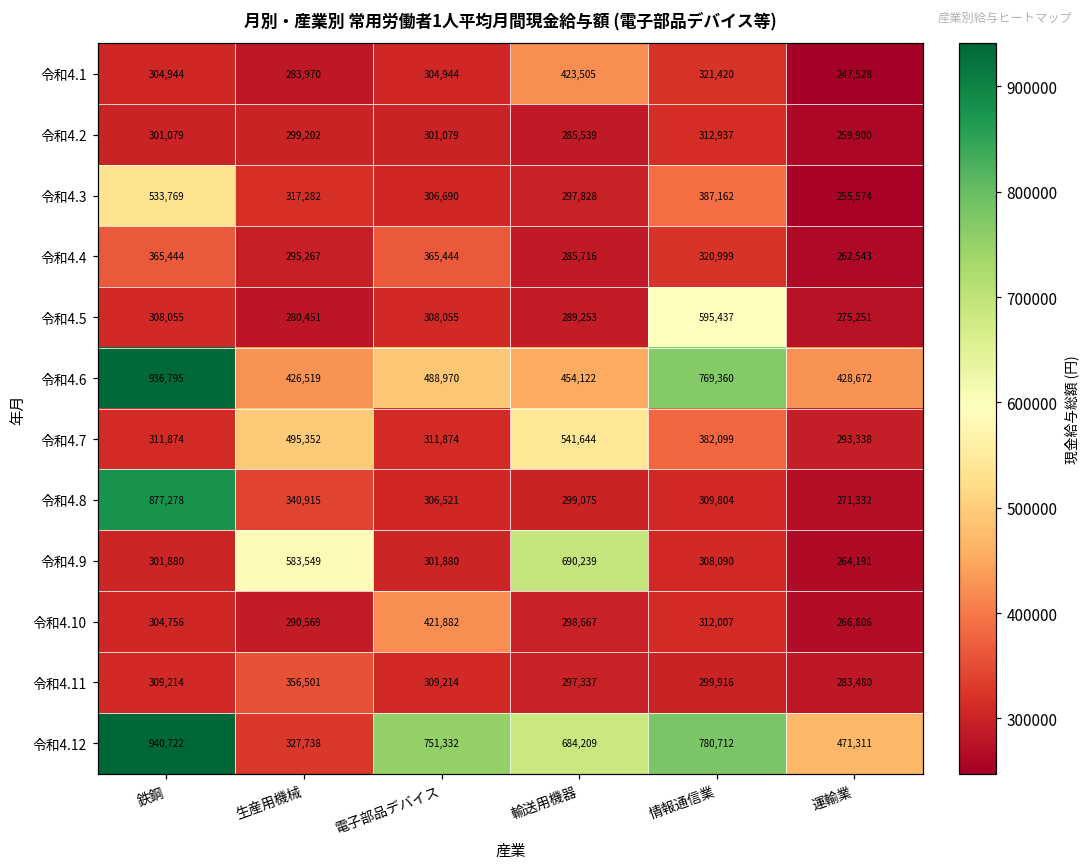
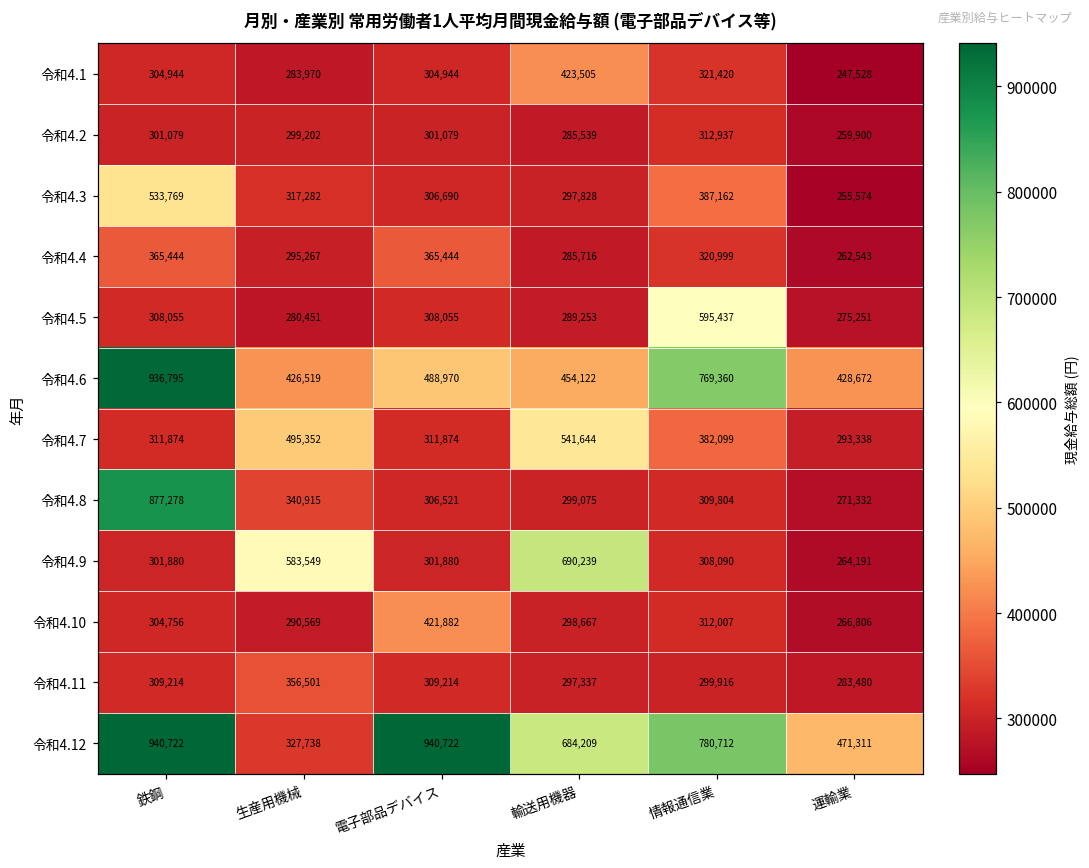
  {
    "令和4.1": {
      "鉄鋼": "304,944",
      "生産用機械": "283,970",
      "電子部品デバイス": "304,944",
      "輸送用機器": "423,505",
      "情報通信業": "321,420",
      "運輸業": "247,528"
    },
    "令和4.2": {
      "鉄鋼": "301,079",
      "生産用機械": "299,202",
      "電子部品デバイス": "301,079",
      "輸送用機器": "285,539",
      "情報通信業": "312,937",
      "運輸業": "259,900"
    },
    "令和4.3": {
      "鉄鋼": "533,769",
      "生産用機械": "317,282",
      "電子部品デバイス": "306,690",
      "輸送用機器": "297,828",
      "情報通信業": "387,162",
      "運輸業": "255,574"
    },
    "令和4.4": {
      "鉄鋼": "365,444",
      "生産用機械": "295,267",
      "電子部品デバイス": "365,444",
      "輸送用機器": "285,716",
      "情報通信業": "320,999",
      "運輸業": "262,543"
    },
    "令和4.5": {
      "鉄鋼": "308,055",
      "生産用機械": "280,451",
      "電子部品デバイス": "308,055",
      "輸送用機器": "289,253",
      "情報通信業": "595,437",
      "運輸業": "275,251"
    },
    "令和4.6": {
      "鉄鋼": "936,795",
      "生産用機械": "426,519",
      "電子部品デバイス": "488,970",
      "輸送用機器": "454,122",
      "情報通信業": "769,360",
      "運輸業": "428,672"
    },
    "令和4.7": {
      "鉄鋼": "311,874",
      "生産用機械": "495,352",
      "電子部品デバイス": "311,874",
      "輸送用機器": "541,644",
      "情報通信業": "382,099",
      "運輸業": "293,338"
    },
    "令和4.8": {
      "鉄鋼": "877,278",
      "生産用機械": "340,915",
      "電子部品デバイス": "306,521",
      "輸送用機器": "299,075",
      "情報通信業": "309,804",
      "運輸業": "271,332"
    },
    "令和4.9": {
      "鉄鋼": "301,880",
      "生産用機械": "583,549",
      "電子部品デバイス": "301,880",
      "輸送用機器": "690,239",
      "情報通信業": "308,090",
      "運輸業": "264,191"
    },
    "令和4.10": {
      "鉄鋼": "304,756",
      "生産用機械": "290,569",
      "電子部品デバイス": "421,882",
      "輸送用機器": "298,667",
      "情報通信業": "312,007",
      "運輸業": "266,806"
    },
    "令和4.11": {
      "鉄鋼": "309,214",
      "生産用機械": "356,501",
      "電子部品デバイス": "309,214",
      "輸送用機器": "297,337",
      "情報通信業": "299,916",
      "運輸業": "283,480"
    },
    "令和4.12": {
      "鉄鋼": "940,722",
      "生産用機械": "327,738",
-     "電子部品デバイス": "751,332",
+     "電子部品デバイス": "940,722",
      "輸送用機器": "684,209",
      "情報通信業": "780,712",
      "運輸業": "471,311"
    }
  }
